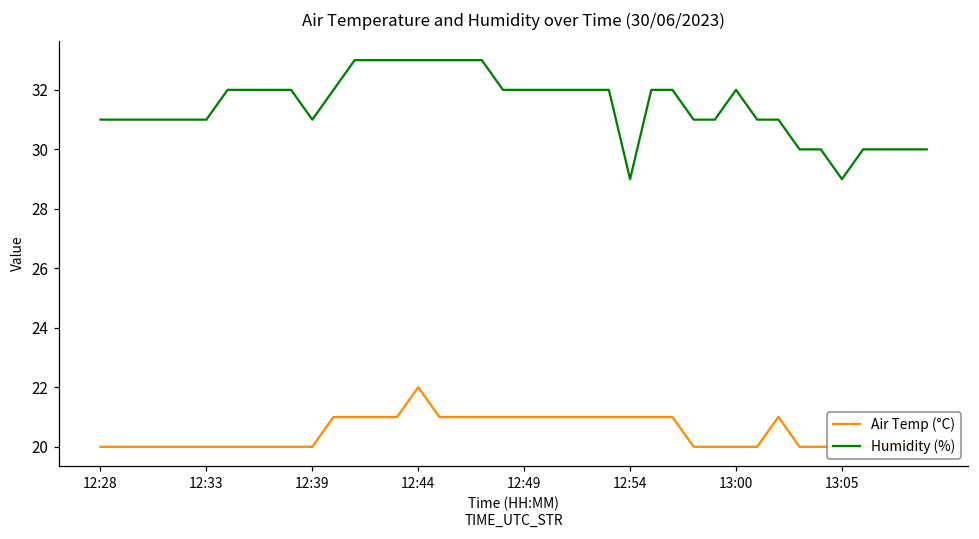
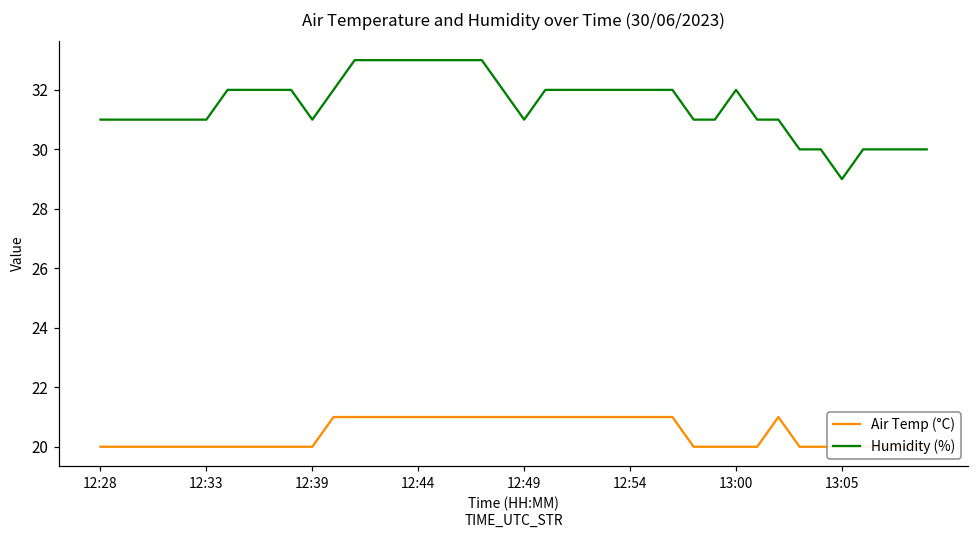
  {
    "Air Temp (°C)": {
      "12:28": 20,
      "12:33": 20,
      "12:39": 20,
-     "12:44": 22,
+     "12:44": 21,
      "12:49": 21,
      "12:54": 21,
      "13:00": 20
    },
    "Humidity (%)": {
      "12:28": 31,
      "12:33": 31,
      "12:39": 31,
      "12:44": 33,
-     "12:49": 32,
-     "12:54": 29,
+     "12:49": 31,
+     "12:54": 32,
      "13:00": 32,
      "13:05": 29
    }
  }
